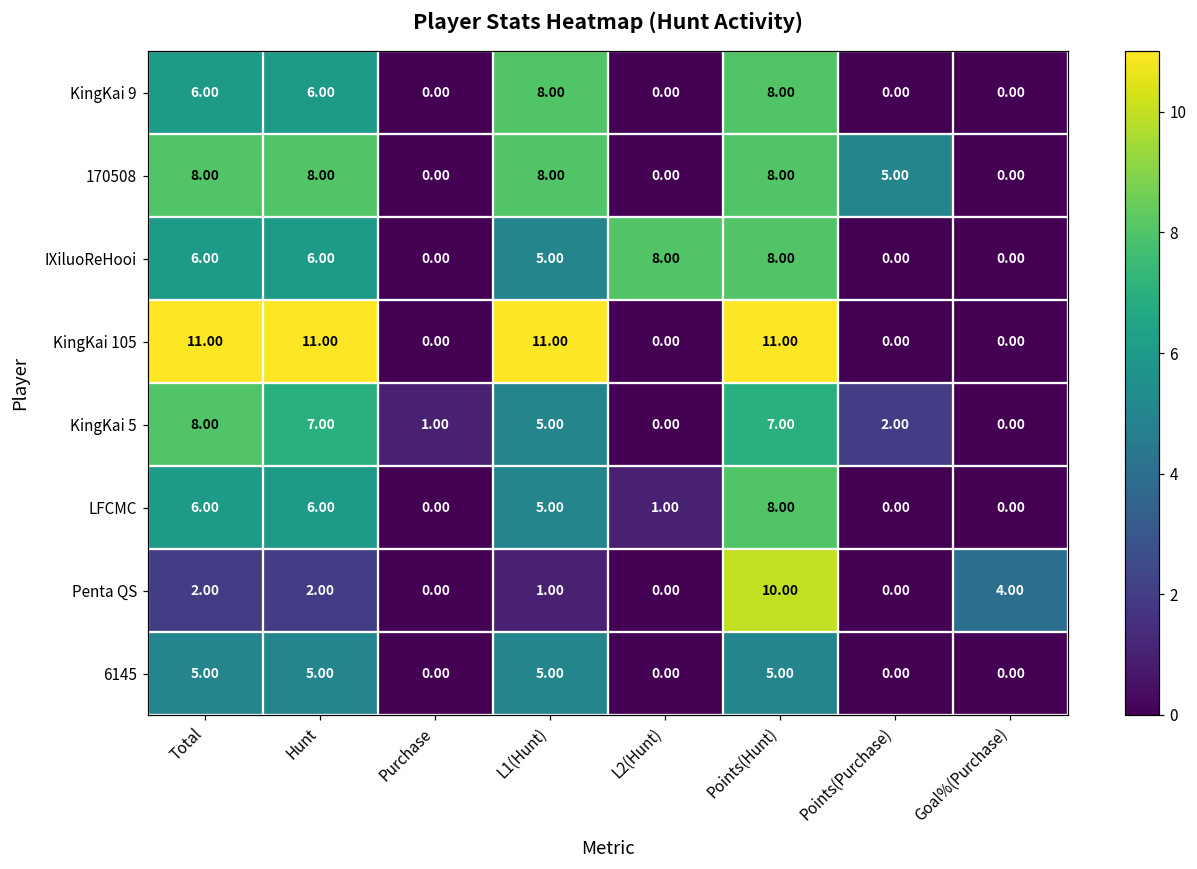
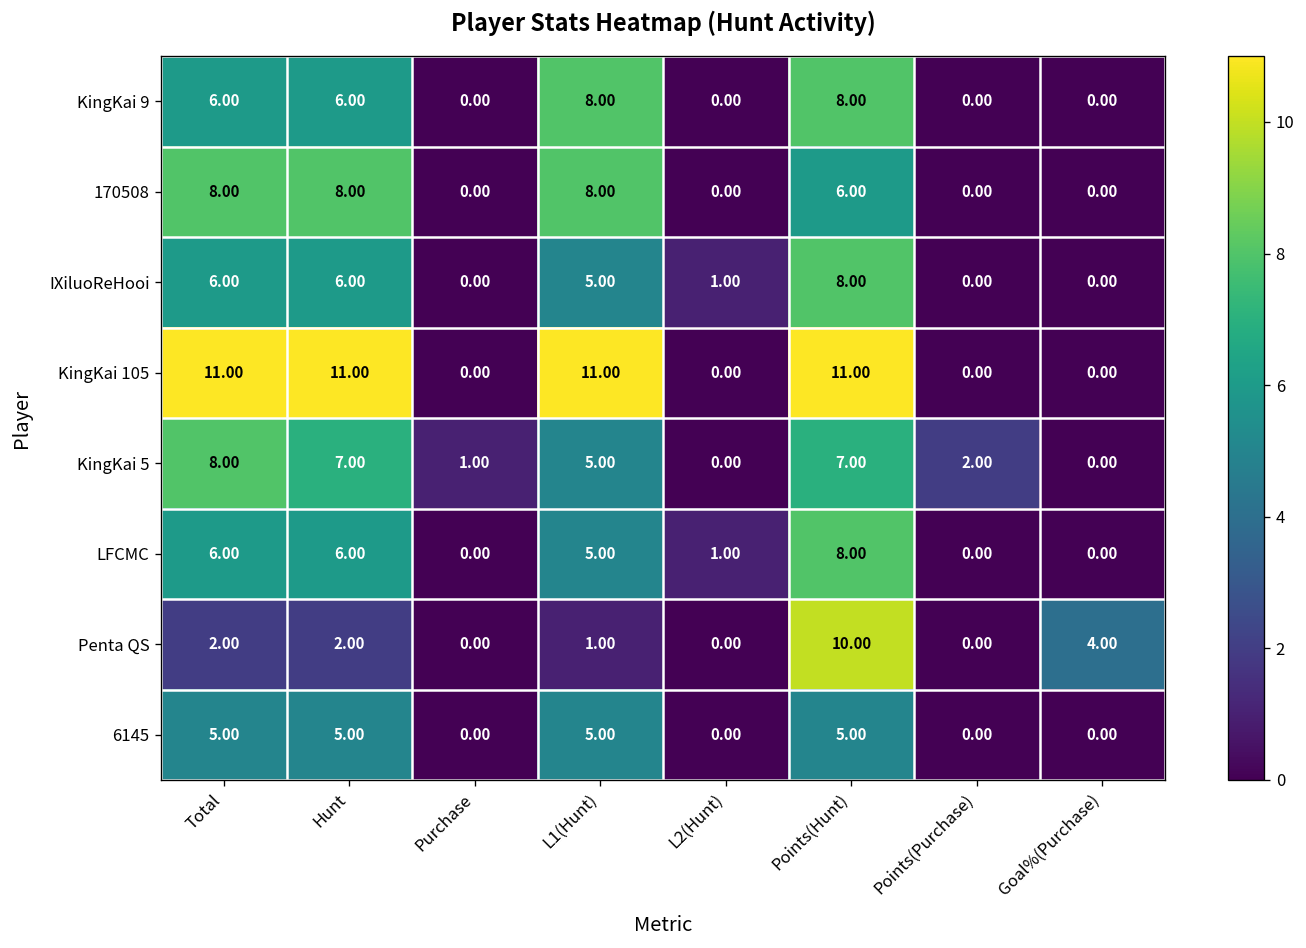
  {
    "KingKai 9": {
      "Total": 6.00,
      "Hunt": 6.00,
      "Purchase": 0.00,
      "L1(Hunt)": 8.00,
      "L2(Hunt)": 0.00,
      "Points(Hunt)": 8.00,
      "Points(Purchase)": 0.00,
      "Goal%(Purchase)": 0.00
    },
    "170508": {
      "Total": 8.00,
      "Hunt": 8.00,
      "Purchase": 0.00,
      "L1(Hunt)": 8.00,
      "L2(Hunt)": 0.00,
-     "Points(Hunt)": 8.00,
-     "Points(Purchase)": 5.00,
+     "Points(Hunt)": 6.00,
+     "Points(Purchase)": 0.00,
      "Goal%(Purchase)": 0.00
    },
    "IXiluoReHooi": {
      "Total": 6.00,
      "Hunt": 6.00,
      "Purchase": 0.00,
      "L1(Hunt)": 5.00,
-     "L2(Hunt)": 8.00,
+     "L2(Hunt)": 1.00,
      "Points(Hunt)": 8.00,
      "Points(Purchase)": 0.00,
      "Goal%(Purchase)": 0.00
    },
    "KingKai 105": {
      "Total": 11.00,
      "Hunt": 11.00,
      "Purchase": 0.00,
      "L1(Hunt)": 11.00,
      "L2(Hunt)": 0.00,
      "Points(Hunt)": 11.00,
      "Points(Purchase)": 0.00,
      "Goal%(Purchase)": 0.00
    },
    "KingKai 5": {
      "Total": 8.00,
      "Hunt": 7.00,
      "Purchase": 1.00,
      "L1(Hunt)": 5.00,
      "L2(Hunt)": 0.00,
      "Points(Hunt)": 7.00,
      "Points(Purchase)": 2.00,
      "Goal%(Purchase)": 0.00
    },
    "LFCMC": {
      "Total": 6.00,
      "Hunt": 6.00,
      "Purchase": 0.00,
      "L1(Hunt)": 5.00,
      "L2(Hunt)": 1.00,
      "Points(Hunt)": 8.00,
      "Points(Purchase)": 0.00,
      "Goal%(Purchase)": 0.00
    },
    "Penta QS": {
      "Total": 2.00,
      "Hunt": 2.00,
      "Purchase": 0.00,
      "L1(Hunt)": 1.00,
      "L2(Hunt)": 0.00,
      "Points(Hunt)": 10.00,
      "Points(Purchase)": 0.00,
      "Goal%(Purchase)": 4.00
    },
    "6145": {
      "Total": 5.00,
      "Hunt": 5.00,
      "Purchase": 0.00,
      "L1(Hunt)": 5.00,
      "L2(Hunt)": 0.00,
      "Points(Hunt)": 5.00,
      "Points(Purchase)": 0.00,
      "Goal%(Purchase)": 0.00
    }
  }
